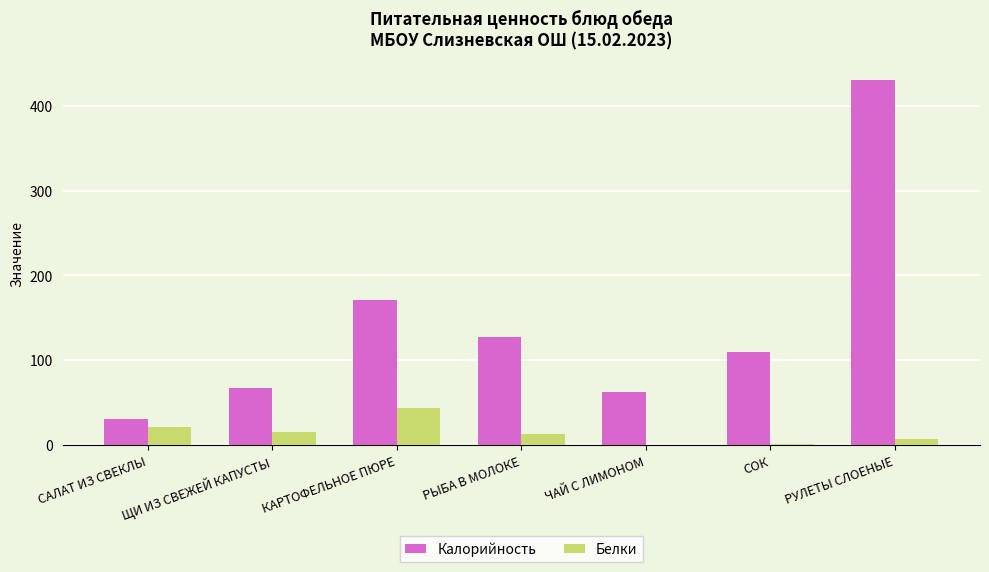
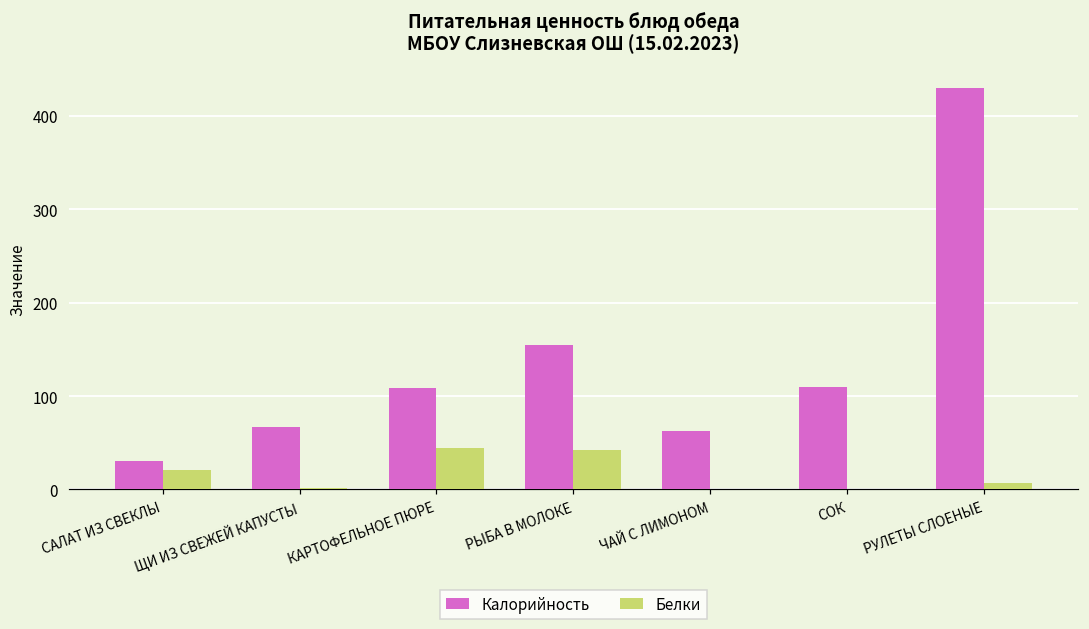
  {
    "Калорийность": {
      "САЛАТ ИЗ СВЕКЛЫ": 30,
      "ЩИ ИЗ СВЕЖЕЙ КАПУСТЫ": 70,
-     "КАРТОФЕЛЬНОЕ ПЮРЕ": 170,
-     "РЫБА В МОЛОКЕ": 130,
+     "КАРТОФЕЛЬНОЕ ПЮРЕ": 110,
+     "РЫБА В МОЛОКЕ": 160,
      "ЧАЙ С ЛИМОНОМ": 60,
      "СОК": 110,
      "РУЛЕТЫ СЛОЕНЫЕ": 430
    },
    "Белки": {
      "САЛАТ ИЗ СВЕКЛЫ": 20,
-     "ЩИ ИЗ СВЕЖЕЙ КАПУСТЫ": 20,
+     "ЩИ ИЗ СВЕЖЕЙ КАПУСТЫ": 0,
      "КАРТОФЕЛЬНОЕ ПЮРЕ": 40,
-     "РЫБА В МОЛОКЕ": 10,
+     "РЫБА В МОЛОКЕ": 40,
      "ЧАЙ С ЛИМОНОМ": 0,
      "РУЛЕТЫ СЛОЕНЫЕ": 10
    }
  }
